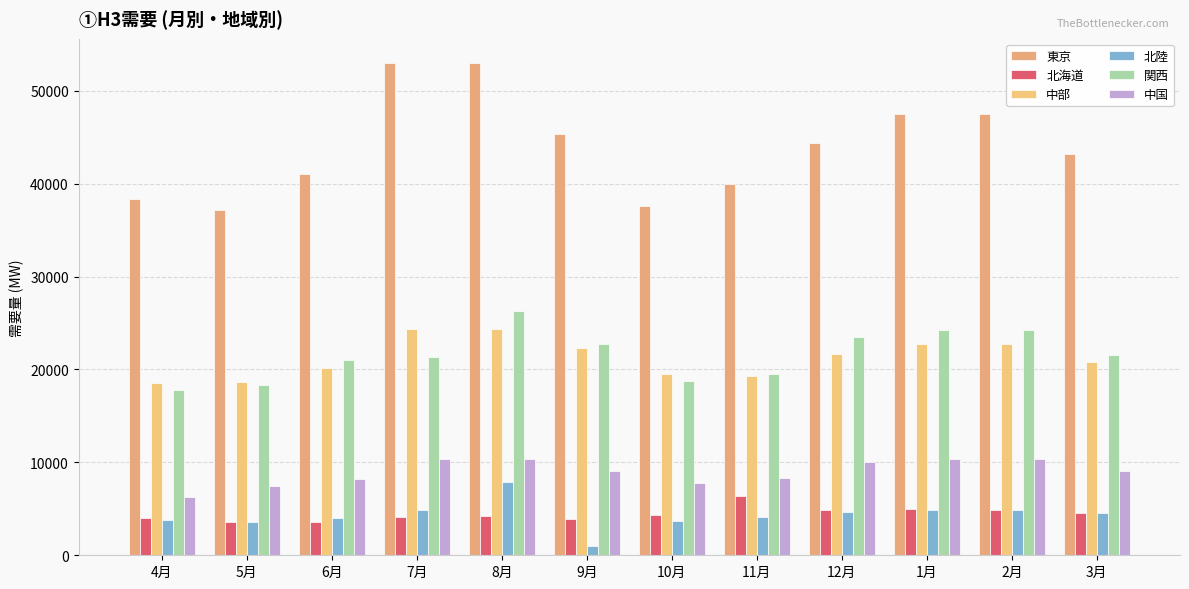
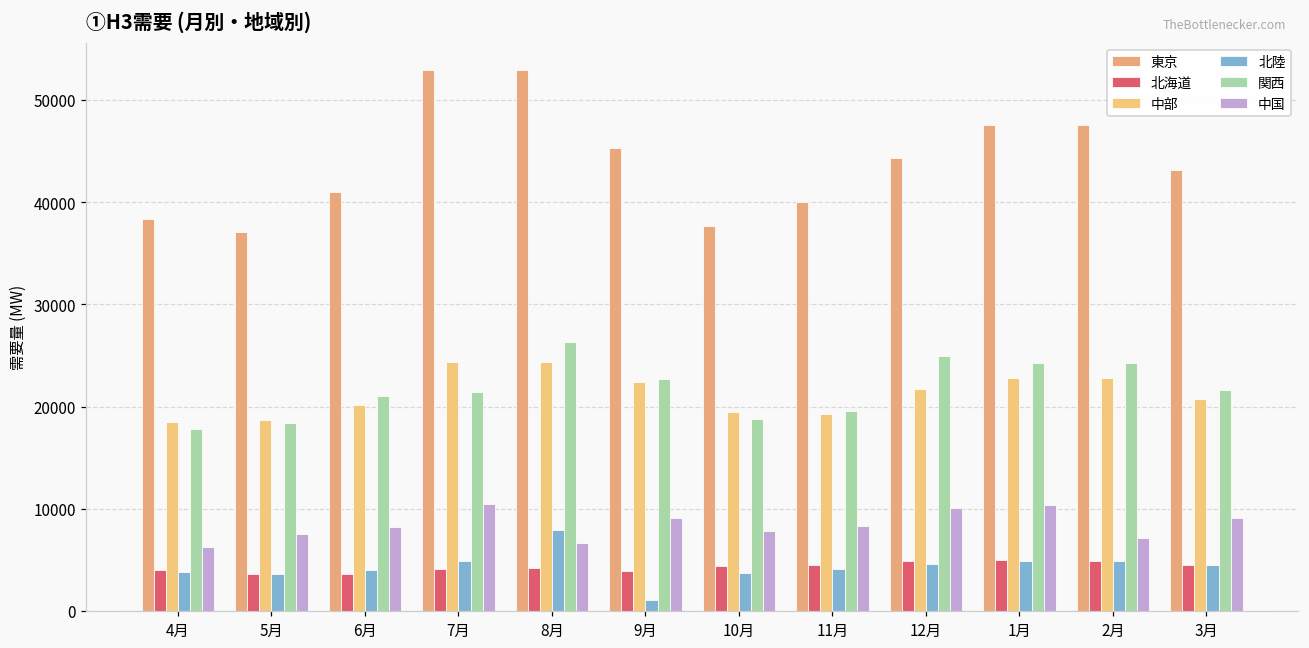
  {
    "北海道": {
      "4月": 4000,
      "5月": 4000,
      "6月": 4000,
      "7月": 4000,
      "8月": 4000,
      "9月": 4000,
      "10月": 4000,
-     "11月": 6000,
+     "11月": 5000,
      "12月": 5000,
      "1月": 5000,
      "2月": 5000,
      "3月": 5000
    },
    "北陸": {
      "4月": 4000,
      "5月": 4000,
      "6月": 4000,
      "7月": 5000,
      "8月": 8000,
      "9月": 1000,
      "10月": 4000,
      "11月": 4000,
      "12月": 5000,
      "1月": 5000,
      "2月": 5000,
      "3月": 4000
    },
    "関西": {
      "4月": 18000,
      "5月": 18000,
      "6月": 21000,
      "7月": 21000,
      "8月": 26000,
      "9月": 23000,
      "10月": 19000,
      "11月": 20000,
-     "12月": 24000,
+     "12月": 25000,
      "1月": 24000,
      "2月": 24000,
      "3月": 22000
    },
    "中国": {
      "4月": 6000,
      "5月": 7000,
      "6月": 8000,
      "7月": 10000,
-     "8月": 10000,
+     "8月": 7000,
      "9月": 9000,
      "10月": 8000,
      "11月": 8000,
      "12月": 10000,
      "1月": 10000,
-     "2月": 10000,
+     "2月": 7000,
      "3月": 9000
    }
  }
